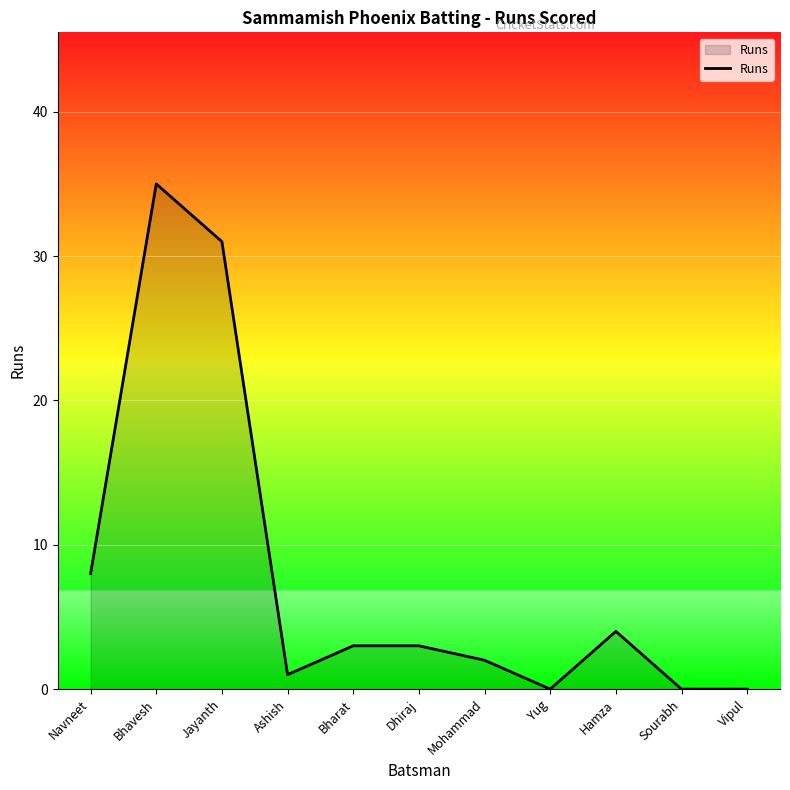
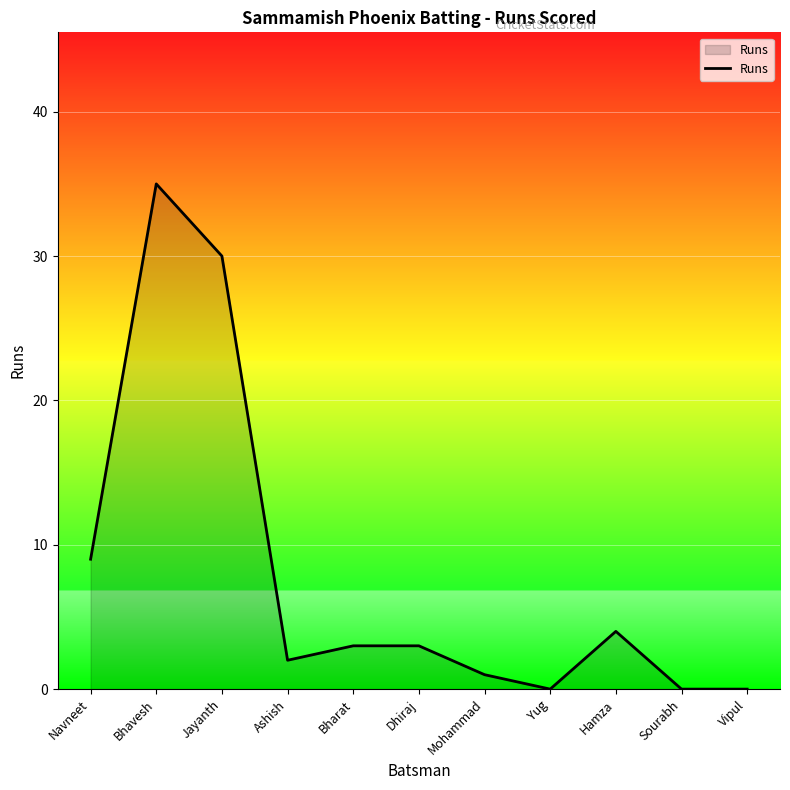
  {
-   "Navneet": 8,
+   "Navneet": 9,
    "Bhavesh": 35,
-   "Jayanth": 31,
-   "Ashish": 1,
+   "Jayanth": 30,
+   "Ashish": 2,
    "Bharat": 3,
    "Dhiraj": 3,
-   "Mohammad": 2,
+   "Mohammad": 1,
    "Yug": 0,
    "Hamza": 4,
    "Sourabh": 0,
    "Vipul": 0
  }
